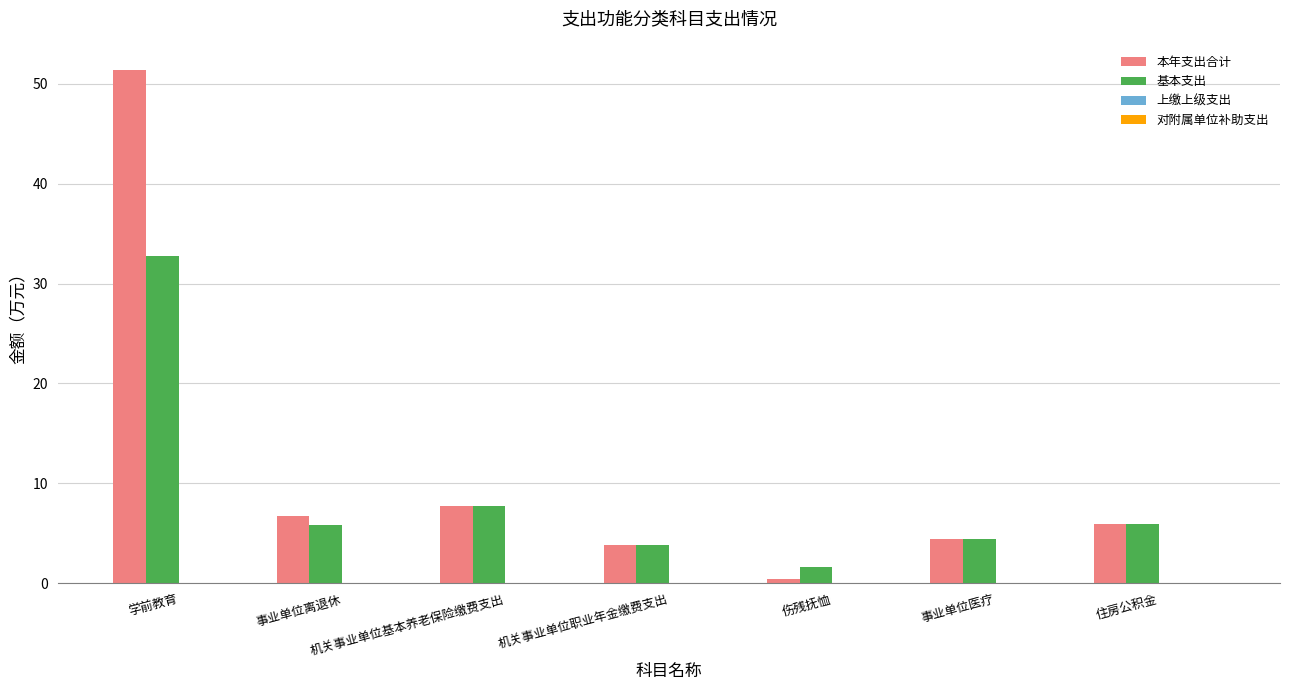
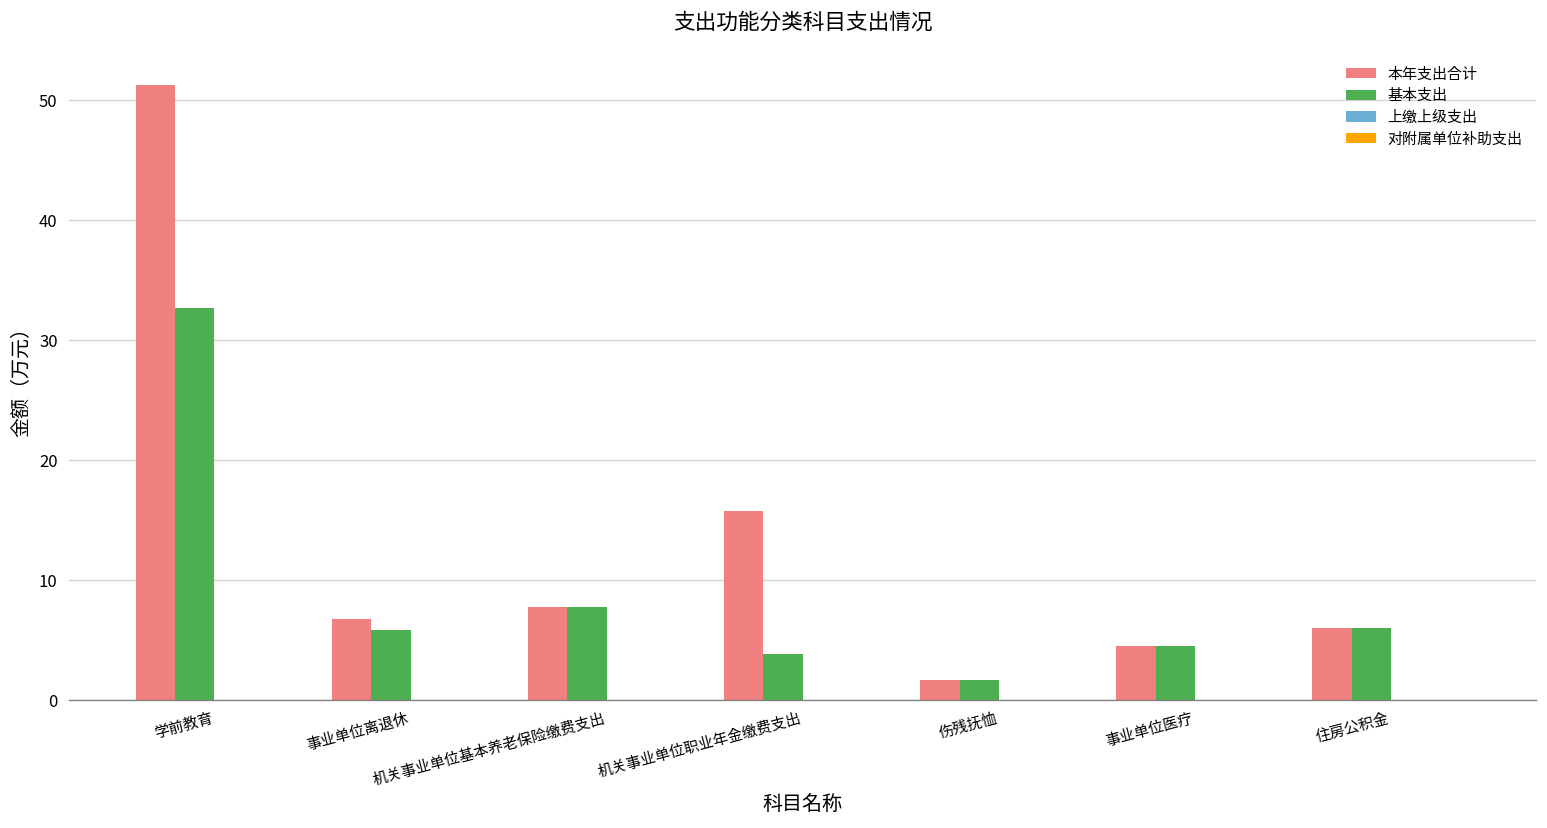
  {
    "本年支出合计": {
      "学前教育": 51,
      "事业单位离退休": 7,
      "机关事业单位基本养老保险缴费支出": 8,
-     "机关事业单位职业年金缴费支出": 4,
-     "伤残抚恤": 0,
+     "机关事业单位职业年金缴费支出": 16,
+     "伤残抚恤": 2,
      "事业单位医疗": 4,
      "住房公积金": 6
    },
    "基本支出": {
      "学前教育": 33,
      "事业单位离退休": 6,
      "机关事业单位基本养老保险缴费支出": 8,
      "机关事业单位职业年金缴费支出": 4,
      "伤残抚恤": 2,
      "事业单位医疗": 4,
      "住房公积金": 6
    },
    "上缴上级支出": {
      "学前教育": 0,
      "事业单位离退休": 0,
      "机关事业单位基本养老保险缴费支出": 0,
      "机关事业单位职业年金缴费支出": 0,
      "伤残抚恤": 0,
      "事业单位医疗": 0,
      "住房公积金": 0
    },
    "对附属单位补助支出": {
      "学前教育": 0,
      "事业单位离退休": 0,
      "机关事业单位基本养老保险缴费支出": 0,
      "机关事业单位职业年金缴费支出": 0,
      "伤残抚恤": 0,
      "事业单位医疗": 0,
      "住房公积金": 0
    }
  }
